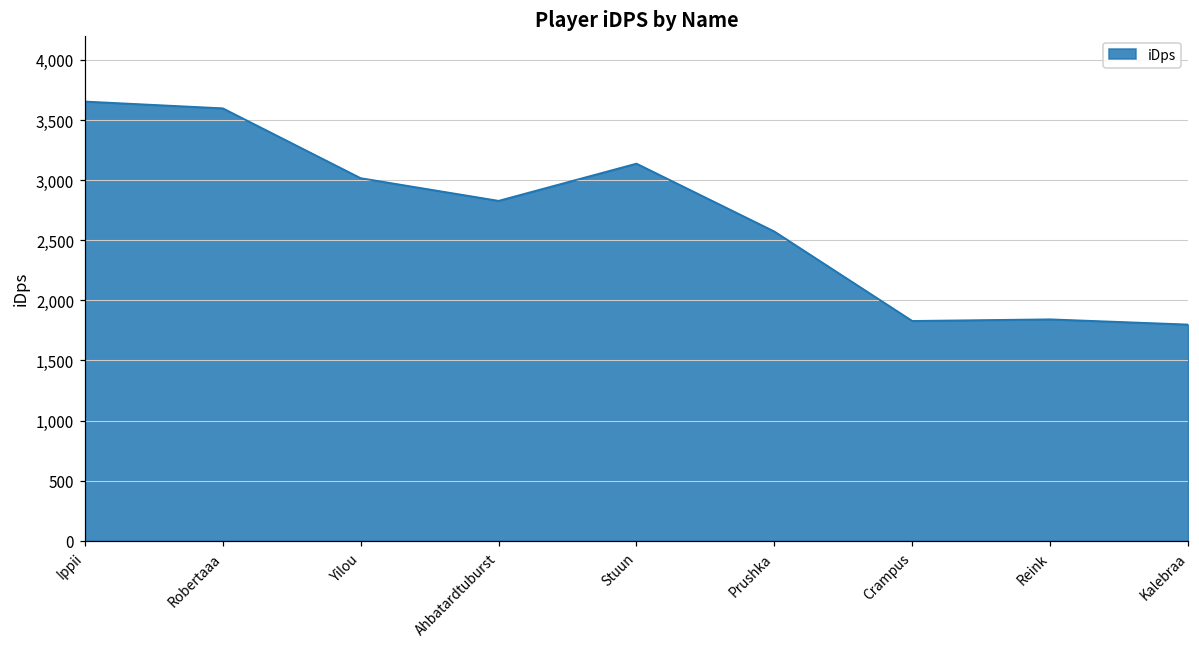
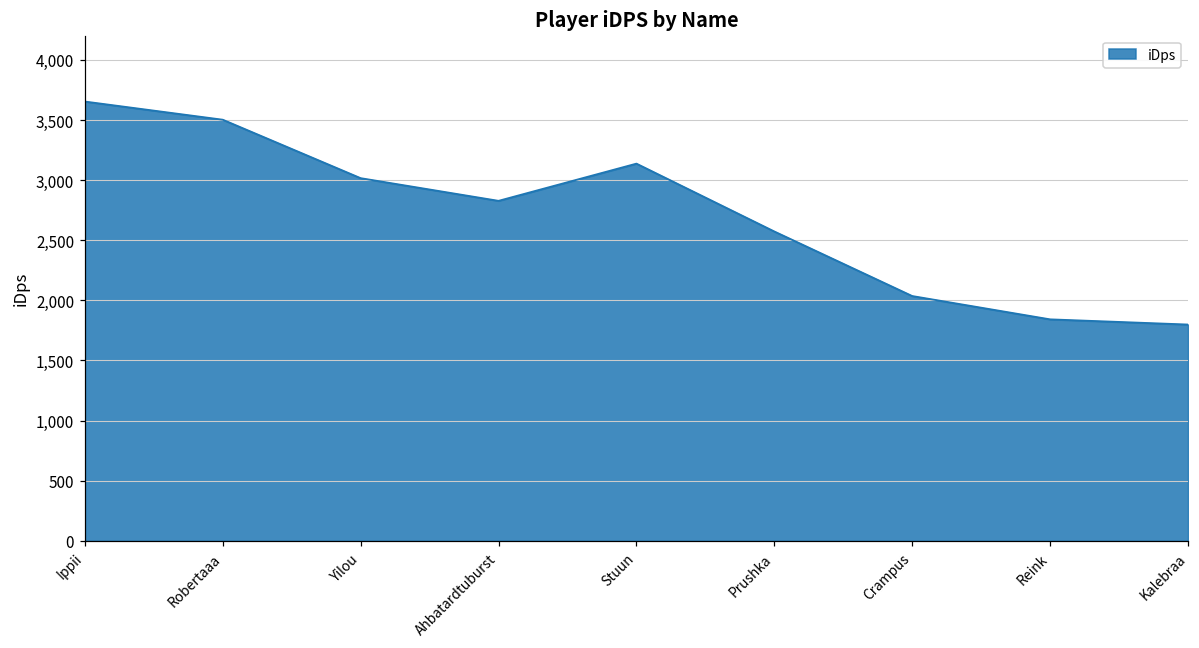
  {
    "Ippii": "3,650",
-   "Robertaaa": "3,600",
+   "Robertaaa": "3,500",
    "Yilou": "3,020",
    "Ahbatardtuburst": "2,830",
    "Stuun": "3,140",
    "Prushka": "2,570",
-   "Crampus": "1,830",
+   "Crampus": "2,040",
    "Reink": "1,840",
    "Kalebraa": "1,800"
  }
